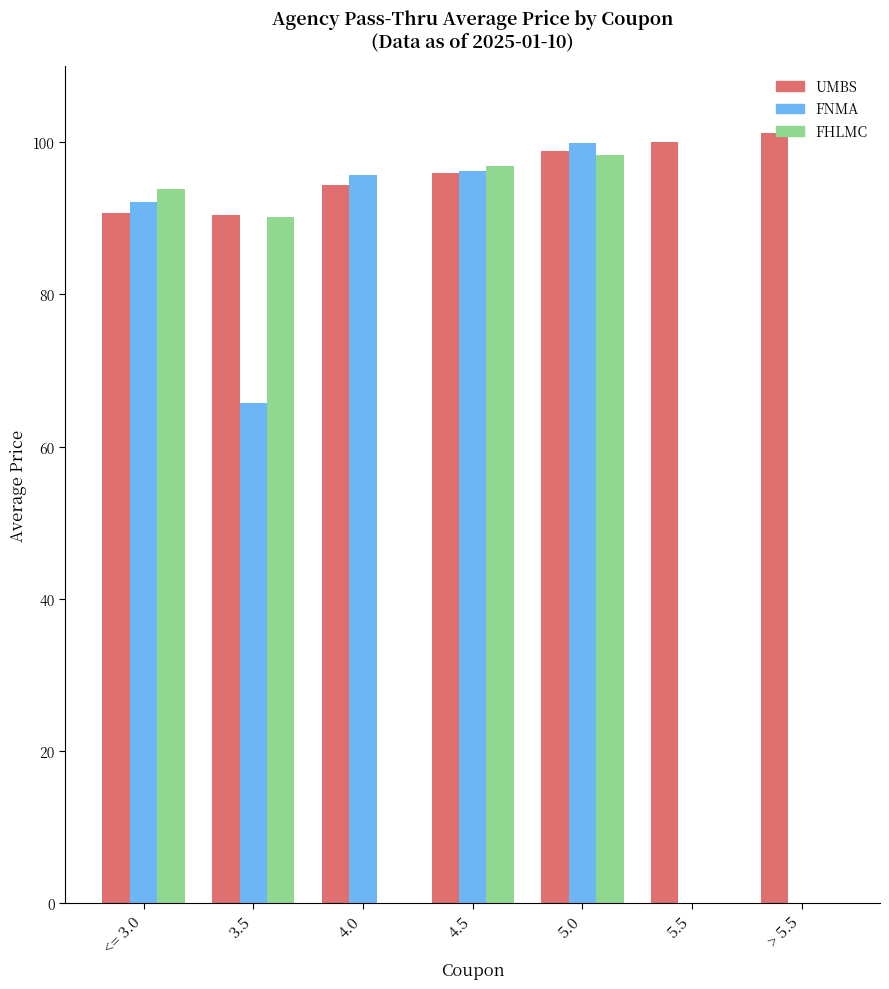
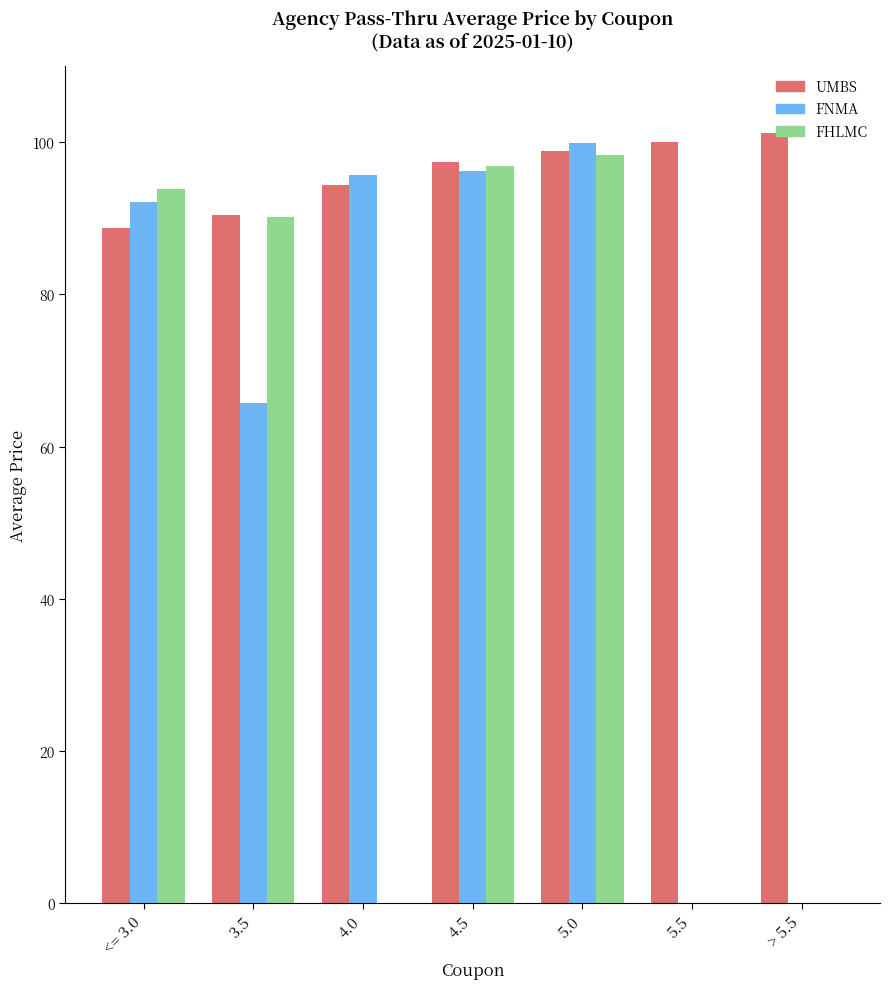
  {
    "UMBS": {
-     "<= 3.0": 91,
+     "<= 3.0": 89,
      "3.5": 90,
      "4.0": 94,
-     "4.5": 96,
+     "4.5": 97,
      "5.0": 99,
      "5.5": 100,
      "> 5.5": 101
    },
    "FNMA": {
      "<= 3.0": 92,
      "3.5": 66,
      "4.0": 96,
      "4.5": 96,
      "5.0": 100,
      "5.5": 0,
      "> 5.5": 0
    },
    "FHLMC": {
      "<= 3.0": 94,
      "3.5": 90,
      "4.0": 0,
      "4.5": 97,
      "5.0": 98,
      "5.5": 0,
      "> 5.5": 0
    }
  }
